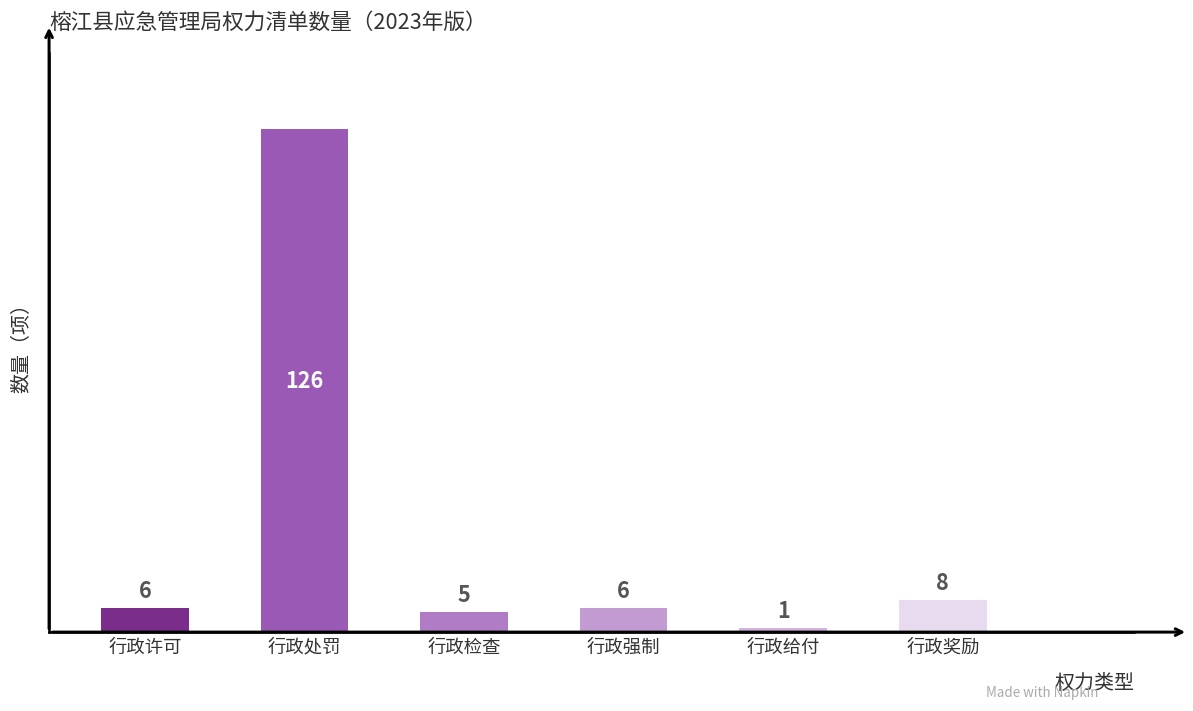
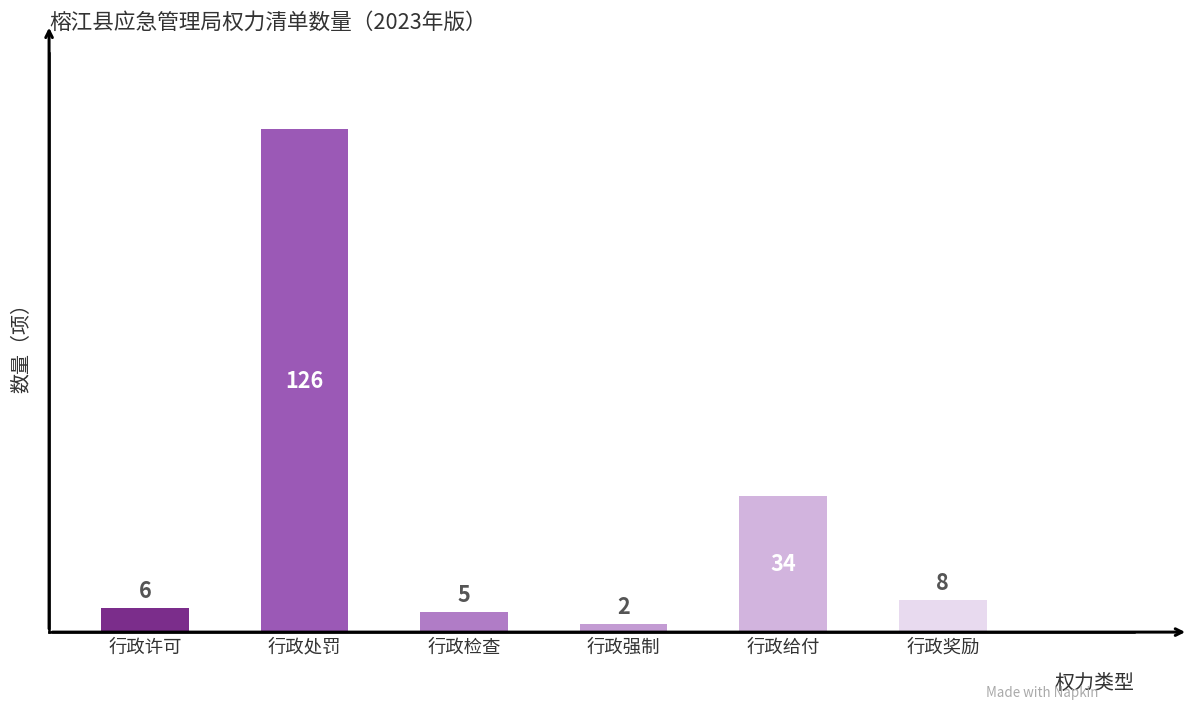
  {
    "行政许可": 6,
    "行政处罚": 126,
    "行政检查": 5,
-   "行政强制": 6,
-   "行政给付": 1,
+   "行政强制": 2,
+   "行政给付": 34,
    "行政奖励": 8
  }
